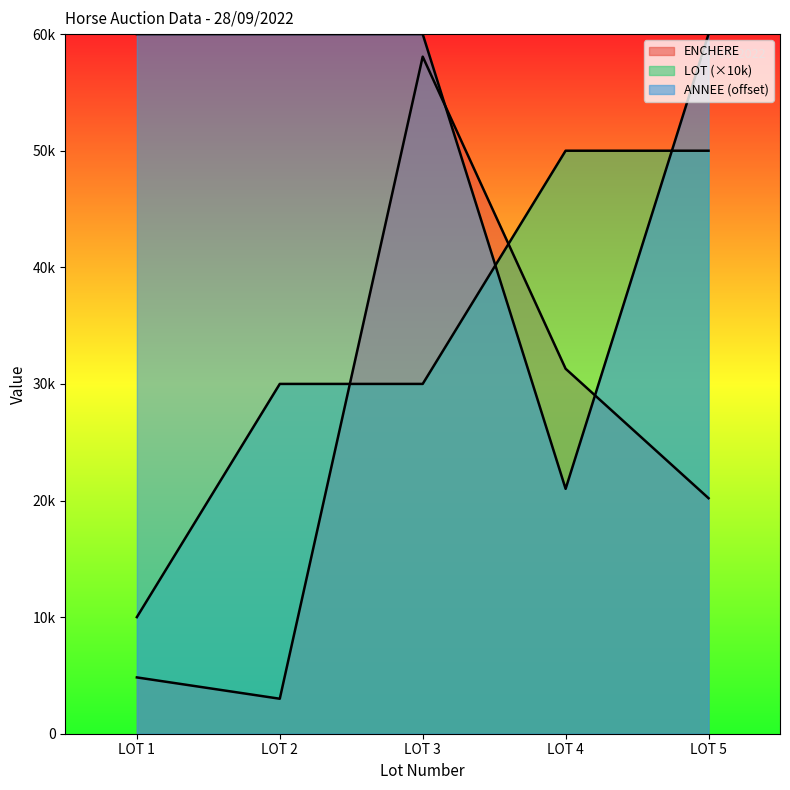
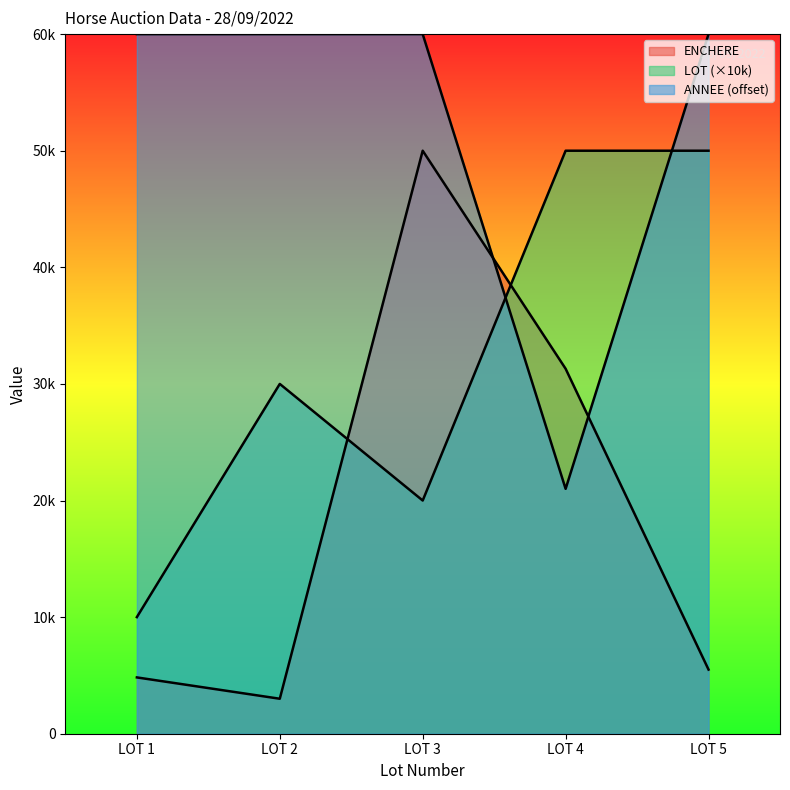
  {
    "ENCHERE": {
      "LOT 1": 4800,
      "LOT 2": 3000,
-     "LOT 3": 58100,
+     "LOT 3": 50000,
      "LOT 4": 31300,
-     "LOT 5": 20200
+     "LOT 5": 5500
    },
    "LOT (×10k)": {
      "LOT 1": 10000,
      "LOT 2": 30000,
-     "LOT 3": 30000,
+     "LOT 3": 20000,
      "LOT 4": 50000,
      "LOT 5": 50000
    },
    "ANNEE (offset)": {
      "LOT 1": 60000,
      "LOT 2": 60000,
      "LOT 3": 60000,
      "LOT 4": 21000
    }
  }
